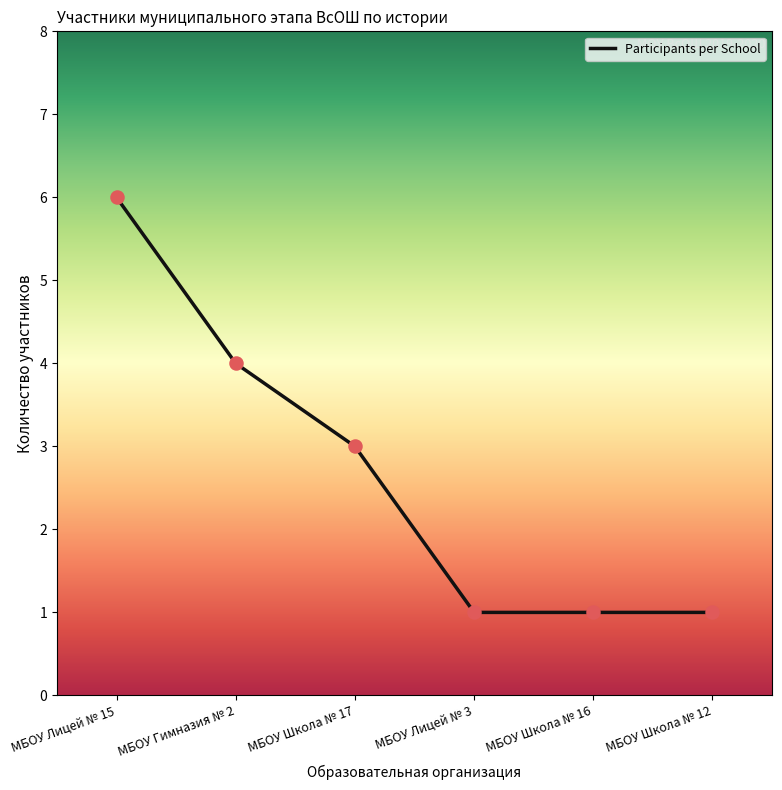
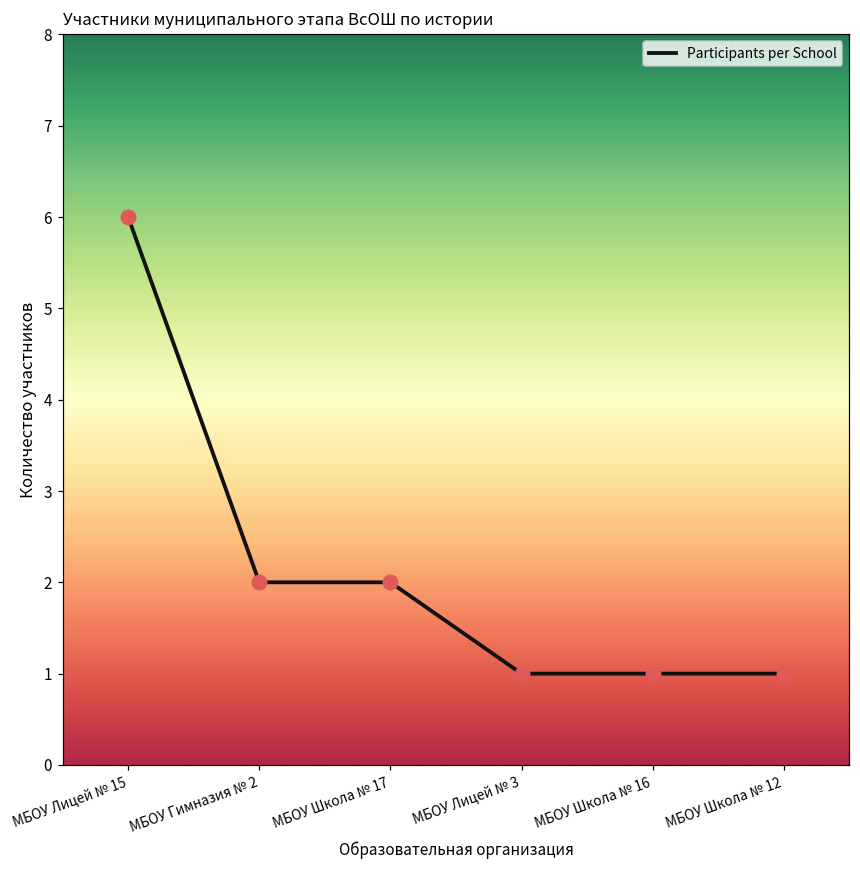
  {
    "МБОУ Лицей № 15": 6,
-   "МБОУ Гимназия № 2": 4,
-   "МБОУ Школа № 17": 3,
+   "МБОУ Гимназия № 2": 2,
+   "МБОУ Школа № 17": 2,
    "МБОУ Лицей № 3": 1,
    "МБОУ Школа № 16": 1,
    "МБОУ Школа № 12": 1
  }
